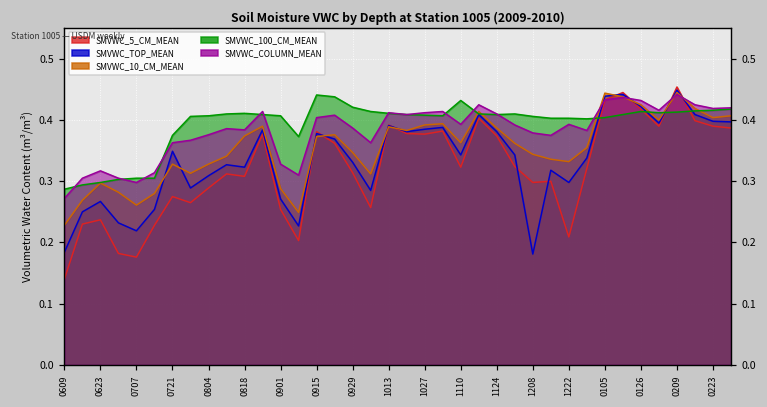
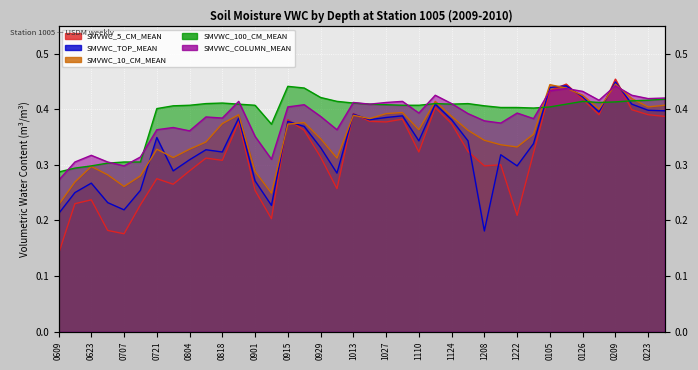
  {
    "SMVWC_5_CM_MEAN": {
      "0609": 0.14,
      "0623": 0.24,
      "0707": 0.18,
      "0721": 0.28,
      "0804": 0.29,
      "0818": 0.31,
      "0901": 0.25,
      "0929": 0.31,
      "1027": 0.38,
      "1110": 0.32,
      "1124": 0.37,
      "1208": 0.30,
      "1222": 0.21,
      "0209": 0.45,
      "0223": 0.39
    },
    "SMVWC_TOP_MEAN": {
-     "0609": 0.18,
+     "0609": 0.21,
      "0623": 0.27,
      "0707": 0.22,
      "0721": 0.35,
      "0804": 0.31,
      "0818": 0.32,
      "0901": 0.27,
      "0929": 0.33,
      "1027": 0.39,
      "1110": 0.34,
      "1124": 0.38,
      "1208": 0.18,
      "1222": 0.30,
      "0105": 0.44,
      "0223": 0.40
    },
    "SMVWC_10_CM_MEAN": {
      "0609": 0.23,
      "0707": 0.26,
      "0721": 0.33,
      "0804": 0.33,
      "0818": 0.37,
      "0901": 0.29,
      "0915": 0.37,
      "0929": 0.35,
      "1027": 0.39,
      "1110": 0.36,
      "1124": 0.39,
      "1208": 0.34,
      "1222": 0.33,
      "0105": 0.44,
      "0223": 0.40
    },
    "SMVWC_100_CM_MEAN": {
      "0609": 0.29,
      "0707": 0.31,
-     "0721": 0.38,
+     "0721": 0.40,
      "0804": 0.41,
      "0818": 0.41,
      "0901": 0.41,
      "0915": 0.44,
      "0929": 0.42,
-     "1110": 0.43,
+     "1110": 0.41,
      "1208": 0.41,
      "1222": 0.40,
      "0105": 0.40,
      "0209": 0.41
    },
    "SMVWC_COLUMN_MEAN": {
      "0609": 0.27,
      "0623": 0.32,
      "0707": 0.30,
      "0721": 0.36,
-     "0804": 0.38,
+     "0804": 0.36,
      "0818": 0.38,
-     "0901": 0.33,
+     "0901": 0.35,
      "0915": 0.40,
      "0929": 0.39,
      "1110": 0.39,
      "1208": 0.38,
      "1222": 0.39,
      "0126": 0.43
    }
  }
